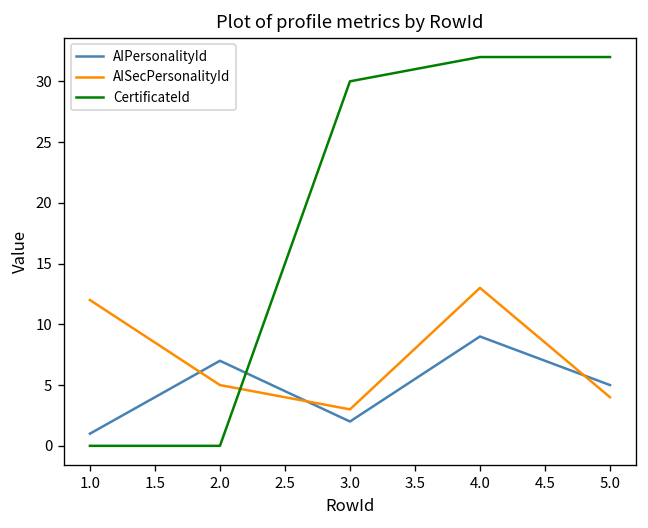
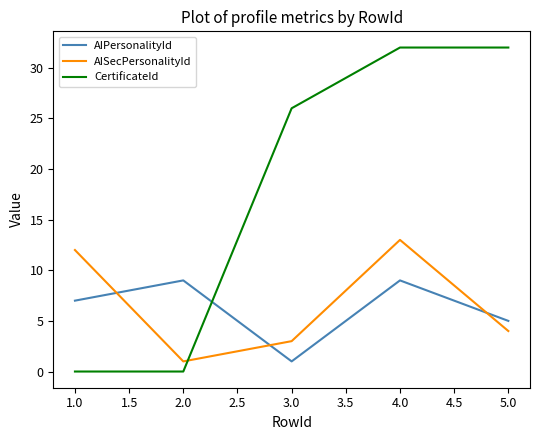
  {
    "AIPersonalityId": {
-     "1.0": 1,
-     "2.0": 7,
-     "3.0": 2,
+     "1.0": 7,
+     "2.0": 9,
+     "3.0": 1,
      "4.0": 9,
      "5.0": 5
    },
    "AISecPersonalityId": {
      "1.0": 12,
-     "2.0": 5,
+     "2.0": 1,
      "3.0": 3,
      "4.0": 13,
      "5.0": 4
    },
    "CertificateId": {
      "1.0": 0,
      "2.0": 0,
-     "3.0": 30,
+     "3.0": 26,
      "4.0": 32,
      "5.0": 32
    }
  }
